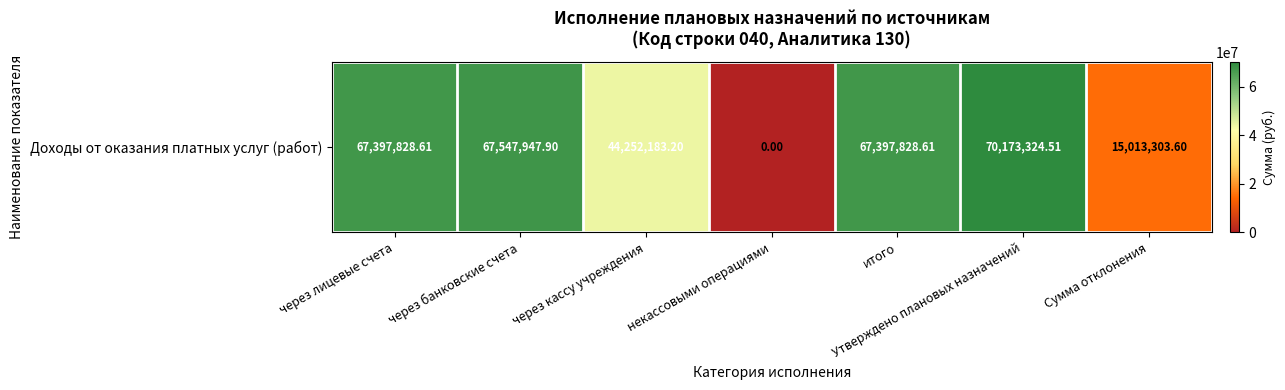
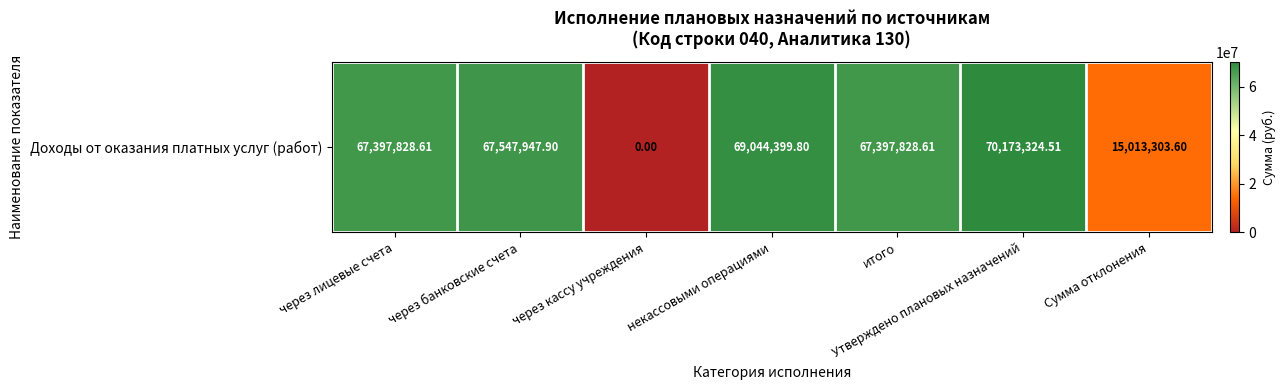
  {
    "Доходы от оказания платных услуг (работ)": {
      "через лицевые счета": "67,397,828.61",
      "через банковские счета": "67,547,947.90",
-     "через кассу учреждения": "44,252,183.20",
-     "некассовыми операциями": "0.00",
+     "через кассу учреждения": "0.00",
+     "некассовыми операциями": "69,044,399.80",
      "итого": "67,397,828.61",
      "Утверждено плановых назначений": "70,173,324.51",
      "Сумма отклонения": "15,013,303.60"
    }
  }
